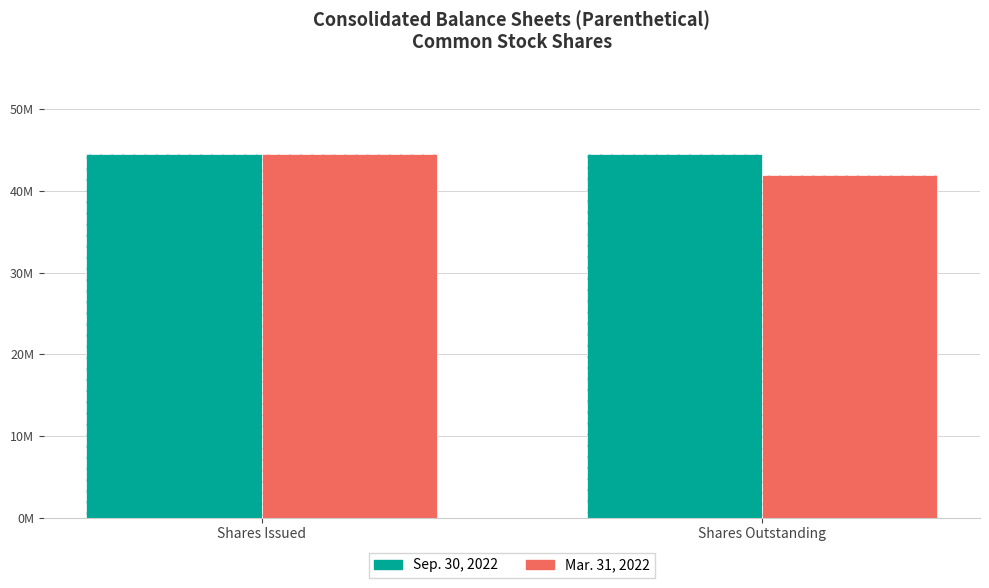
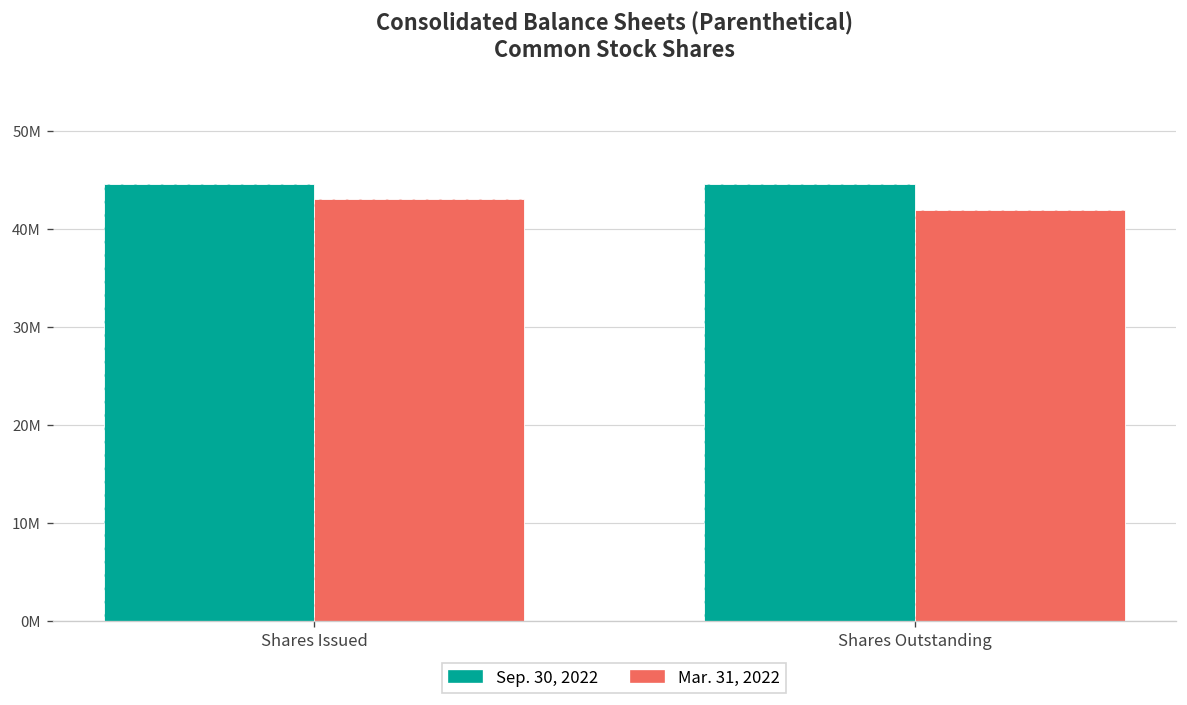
  {
    "Sep. 30, 2022": {
      "Shares Issued": 45000000,
      "Shares Outstanding": 45000000
    },
    "Mar. 31, 2022": {
-     "Shares Issued": 45000000,
+     "Shares Issued": 43000000,
      "Shares Outstanding": 42000000
    }
  }
